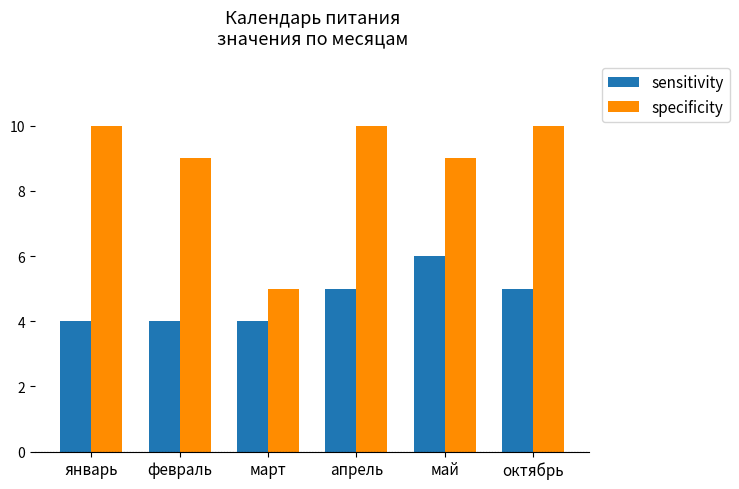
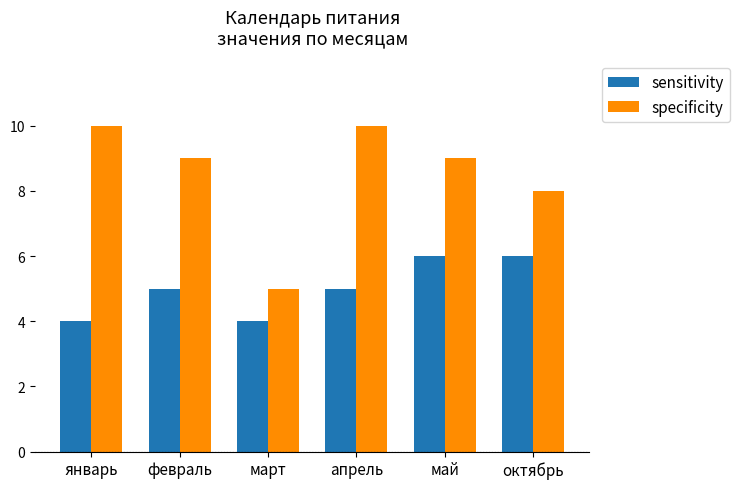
  {
    "sensitivity": {
      "январь": 4,
-     "февраль": 4,
+     "февраль": 5,
      "март": 4,
      "апрель": 5,
      "май": 6,
-     "октябрь": 5
+     "октябрь": 6
    },
    "specificity": {
      "январь": 10,
      "февраль": 9,
      "март": 5,
      "апрель": 10,
      "май": 9,
-     "октябрь": 10
+     "октябрь": 8
    }
  }
